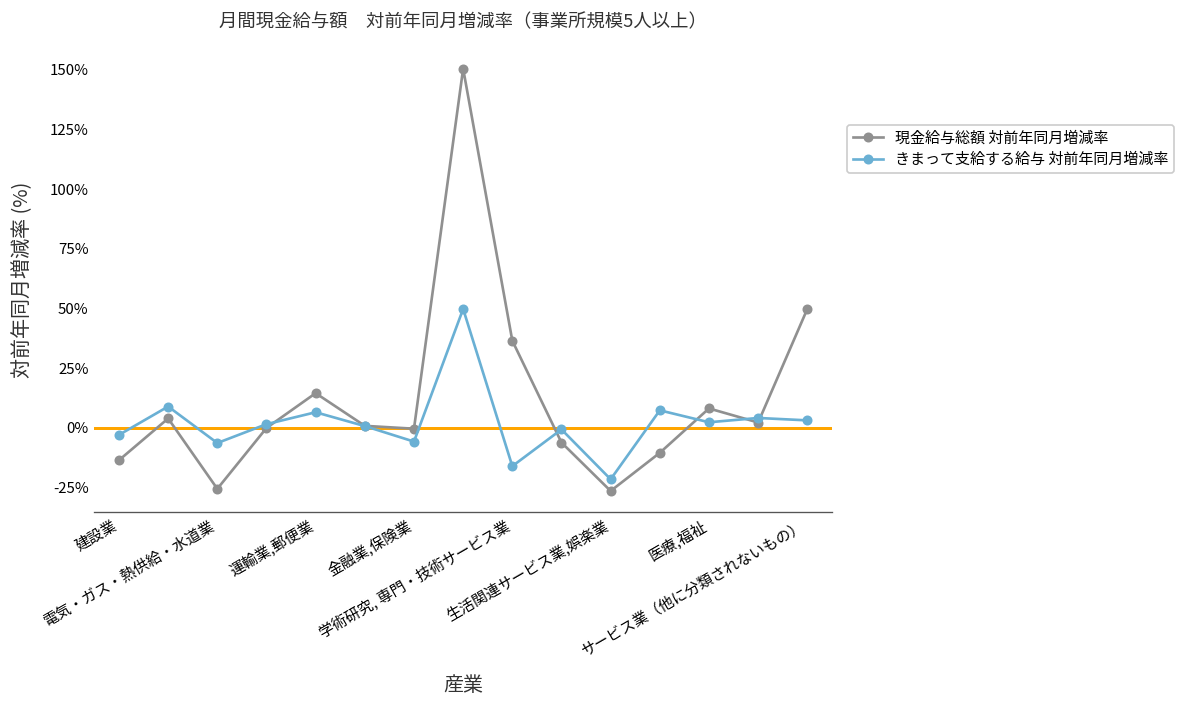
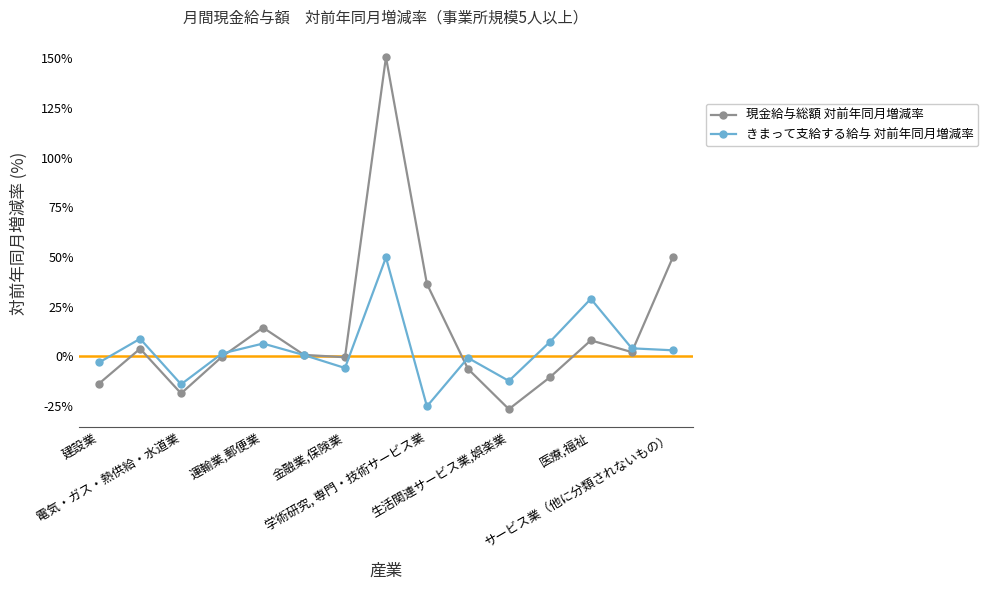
  {
    "現金給与総額 対前年同月増減率": {
      "建設業": "-14%",
-     "電気・ガス・熱供給・水道業": "-26%",
+     "電気・ガス・熱供給・水道業": "-19%",
      "運輸業,郵便業": "15%",
      "金融業,保険業": "0%",
      "学術研究, 専門・技術サービス業": "37%",
      "生活関連サービス業,娯楽業": "-27%",
      "医療,福祉": "8%",
      "サービス業（他に分類されないもの）": "50%"
    },
    "きまって支給する給与 対前年同月増減率": {
      "建設業": "-3%",
-     "電気・ガス・熱供給・水道業": "-6%",
+     "電気・ガス・熱供給・水道業": "-14%",
      "運輸業,郵便業": "7%",
      "金融業,保険業": "-6%",
-     "学術研究, 専門・技術サービス業": "-16%",
-     "生活関連サービス業,娯楽業": "-22%",
-     "医療,福祉": "2%",
+     "学術研究, 専門・技術サービス業": "-25%",
+     "生活関連サービス業,娯楽業": "-12%",
+     "医療,福祉": "29%",
      "サービス業（他に分類されないもの）": "3%"
    }
  }
